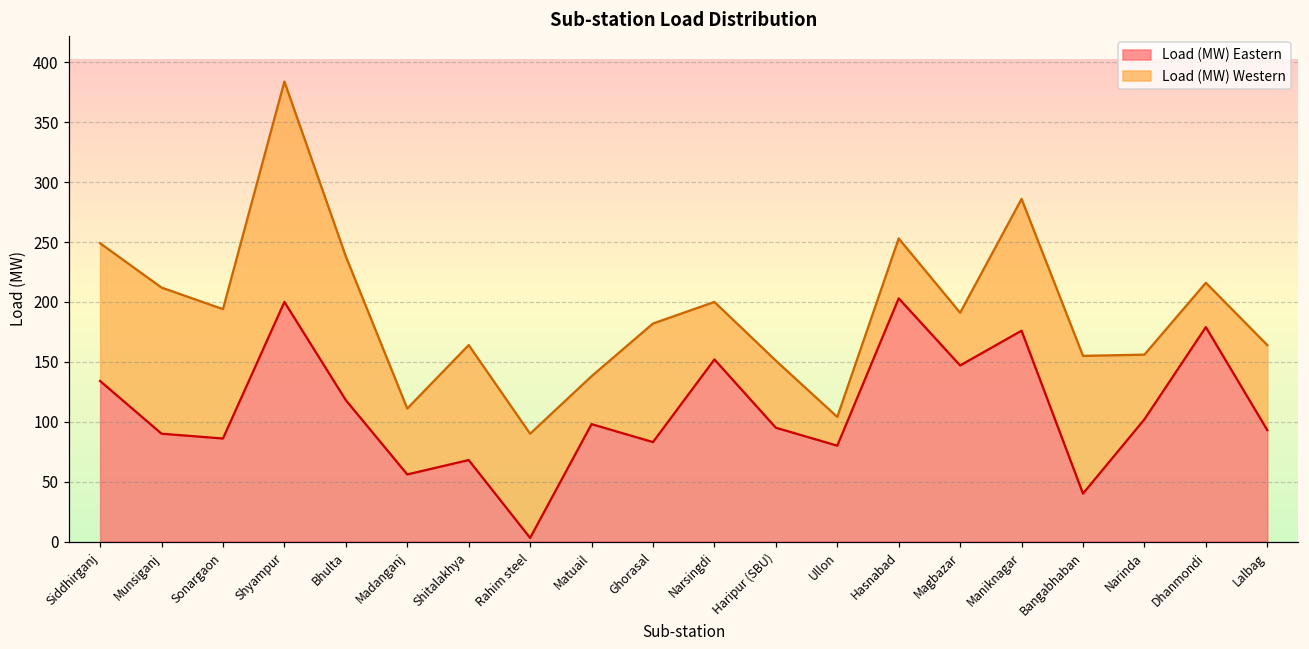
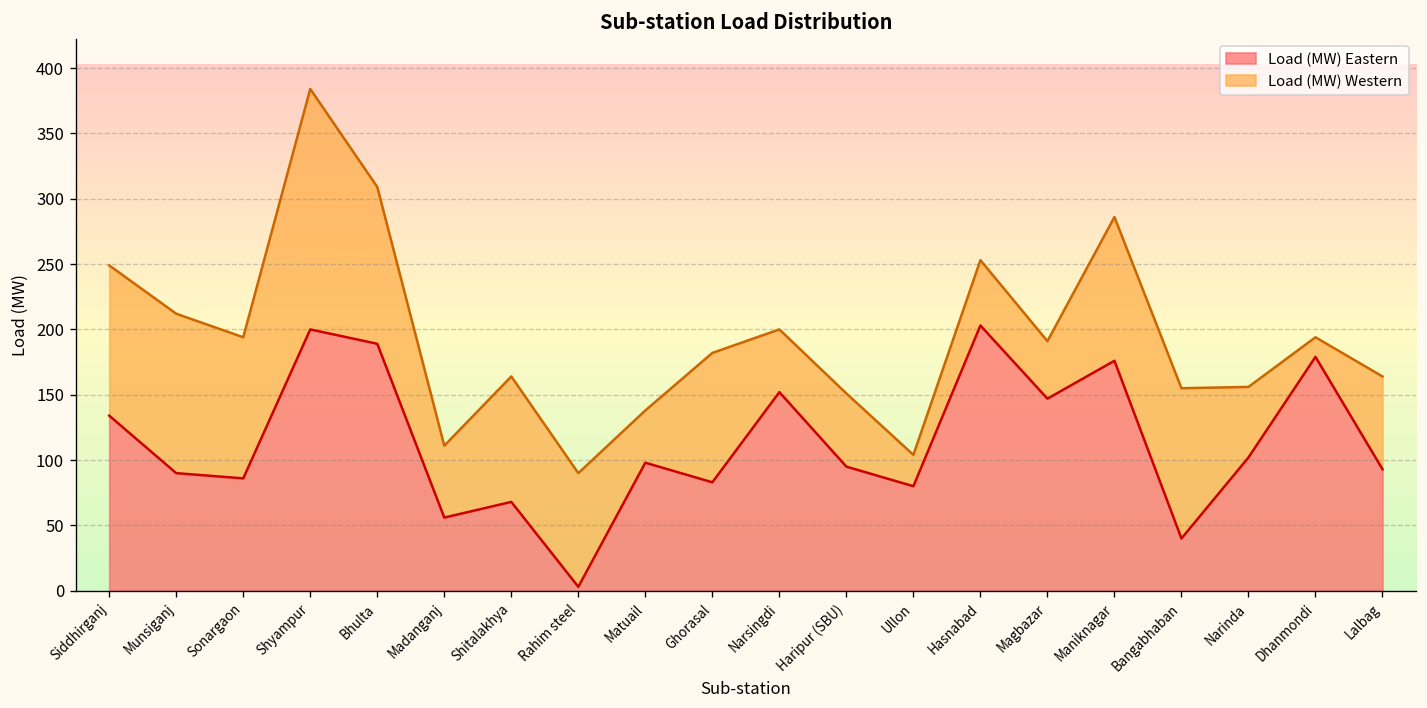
  {
    "Load (MW) Eastern": {
      "Siddhirganj": 134,
      "Munsiganj": 90,
      "Sonargaon": 86,
      "Shyampur": 200,
-     "Bhulta": 118,
+     "Bhulta": 189,
      "Madanganj": 56,
      "Shitalakhya": 68,
      "Rahim steel": 3,
      "Matuail": 98,
      "Ghorasal": 83,
      "Narsingdi": 152,
      "Haripur (SBU)": 95,
      "Ullon": 80,
      "Hasnabad": 203,
      "Magbazar": 147,
      "Maniknagar": 176,
      "Bangabhaban": 40,
      "Narinda": 102,
      "Dhanmondi": 179,
      "Lalbag": 93
    },
    "Load (MW) Western": {
      "Siddhirganj": 115,
      "Munsiganj": 122,
      "Sonargaon": 108,
      "Shyampur": 184,
      "Bhulta": 120,
      "Madanganj": 55,
      "Shitalakhya": 96,
      "Rahim steel": 87,
      "Matuail": 40,
      "Ghorasal": 99,
      "Narsingdi": 48,
      "Haripur (SBU)": 56,
      "Ullon": 24,
      "Hasnabad": 50,
      "Magbazar": 44,
      "Maniknagar": 110,
      "Bangabhaban": 115,
      "Narinda": 54,
-     "Dhanmondi": 37,
+     "Dhanmondi": 15,
      "Lalbag": 71
    }
  }
